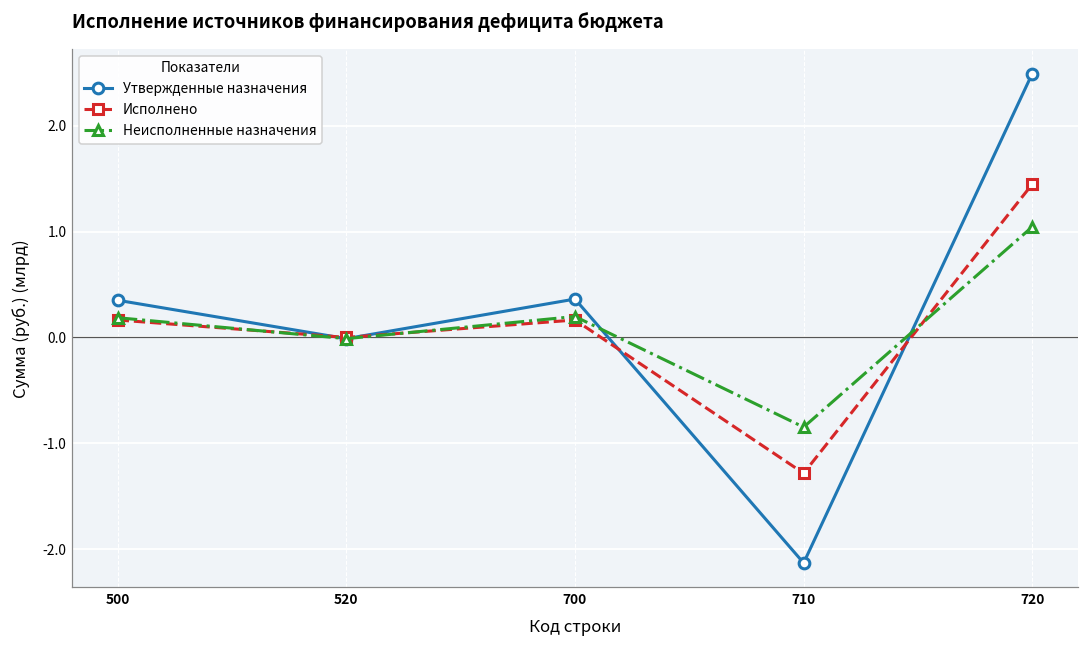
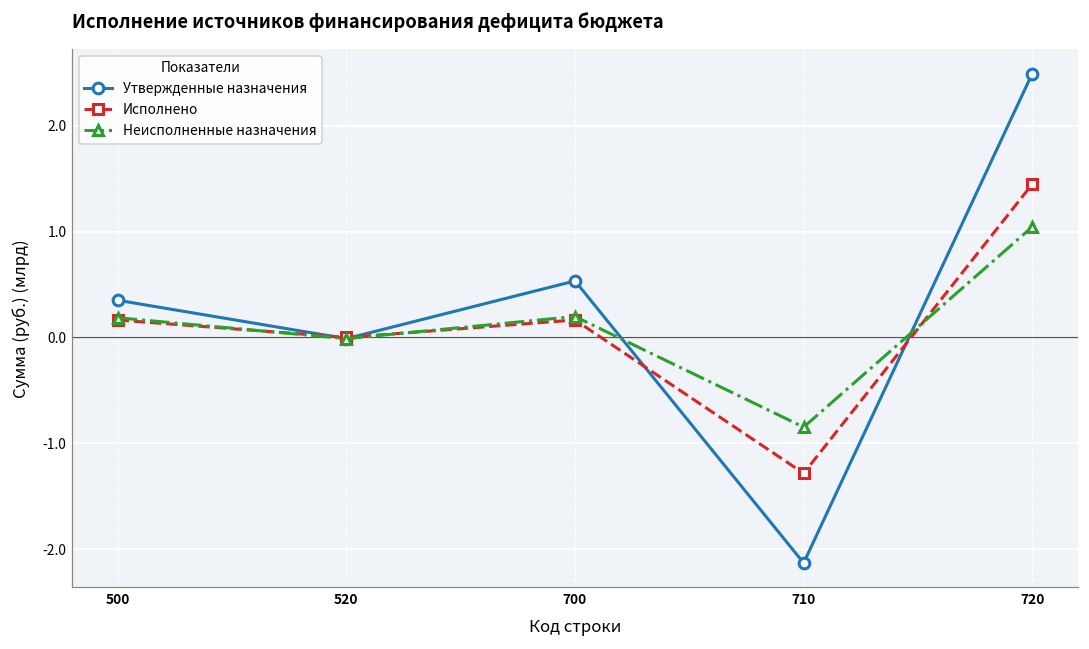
  {
    "Утвержденные назначения": {
      "500": 0.4,
-     "700": 0.4,
+     "700": 0.5,
      "710": -2.1,
      "720": 2.5
    },
    "Исполнено": {
      "700": 0.2,
      "710": -1.3,
      "720": 1.4
    },
    "Неисполненные назначения": {
      "700": 0.2,
      "710": -0.8,
      "720": 1.0
    }
  }
